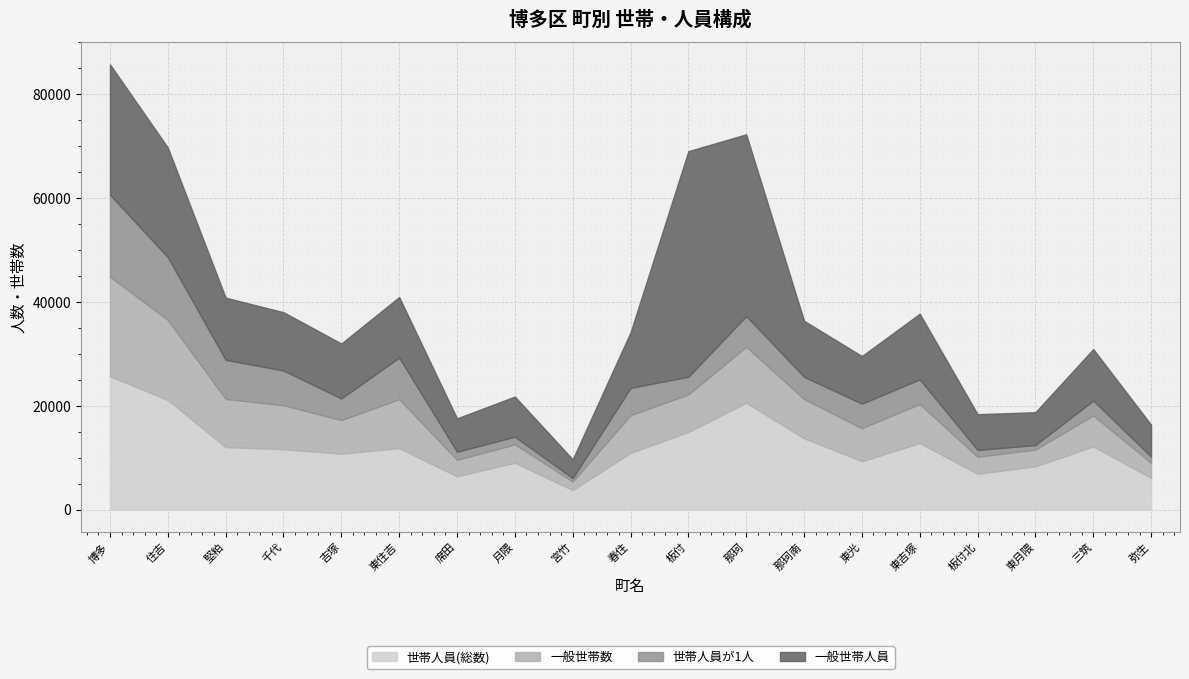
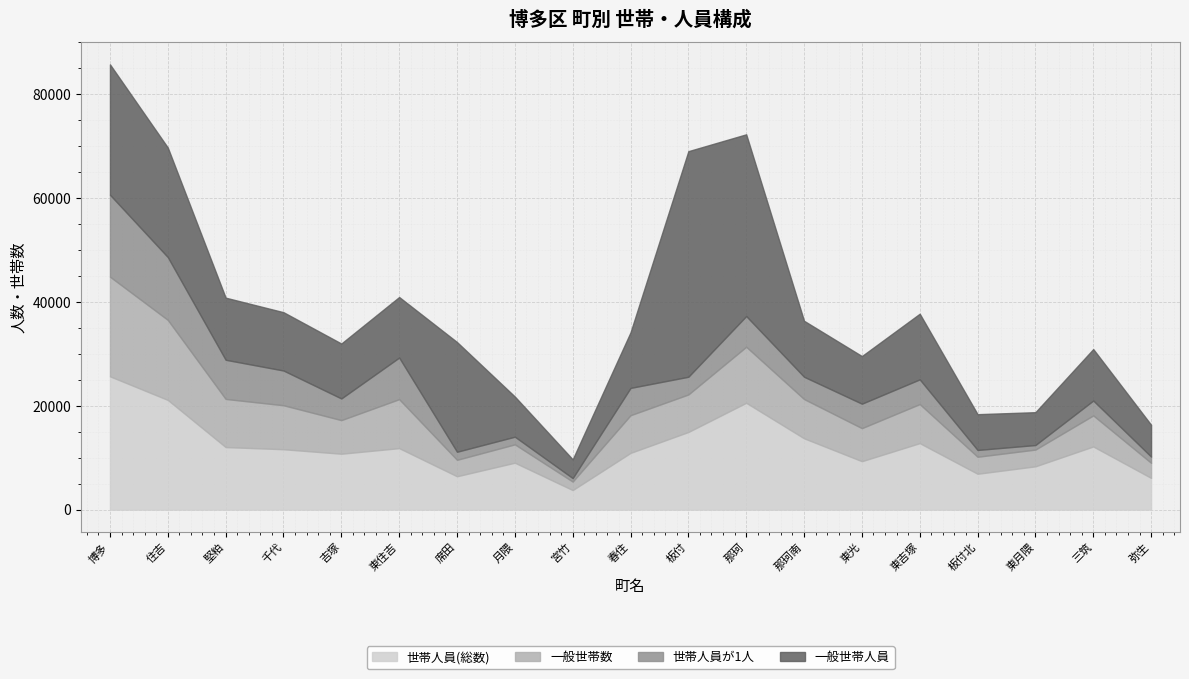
  {
    "一般世帯人員": {
      "博多": 25000,
      "住吉": 21000,
      "堅粕": 12000,
      "千代": 11000,
      "吉塚": 11000,
      "東住吉": 12000,
-     "席田": 6000,
+     "席田": 21000,
      "月隈": 8000,
      "宮竹": 4000,
      "春住": 11000,
      "板付": 43000,
      "那珂": 35000,
      "那珂南": 11000,
      "東光": 9000,
      "東吉塚": 13000,
      "板付北": 7000,
      "東月隈": 6000,
      "三筑": 10000,
      "弥生": 6000
    }
  }
